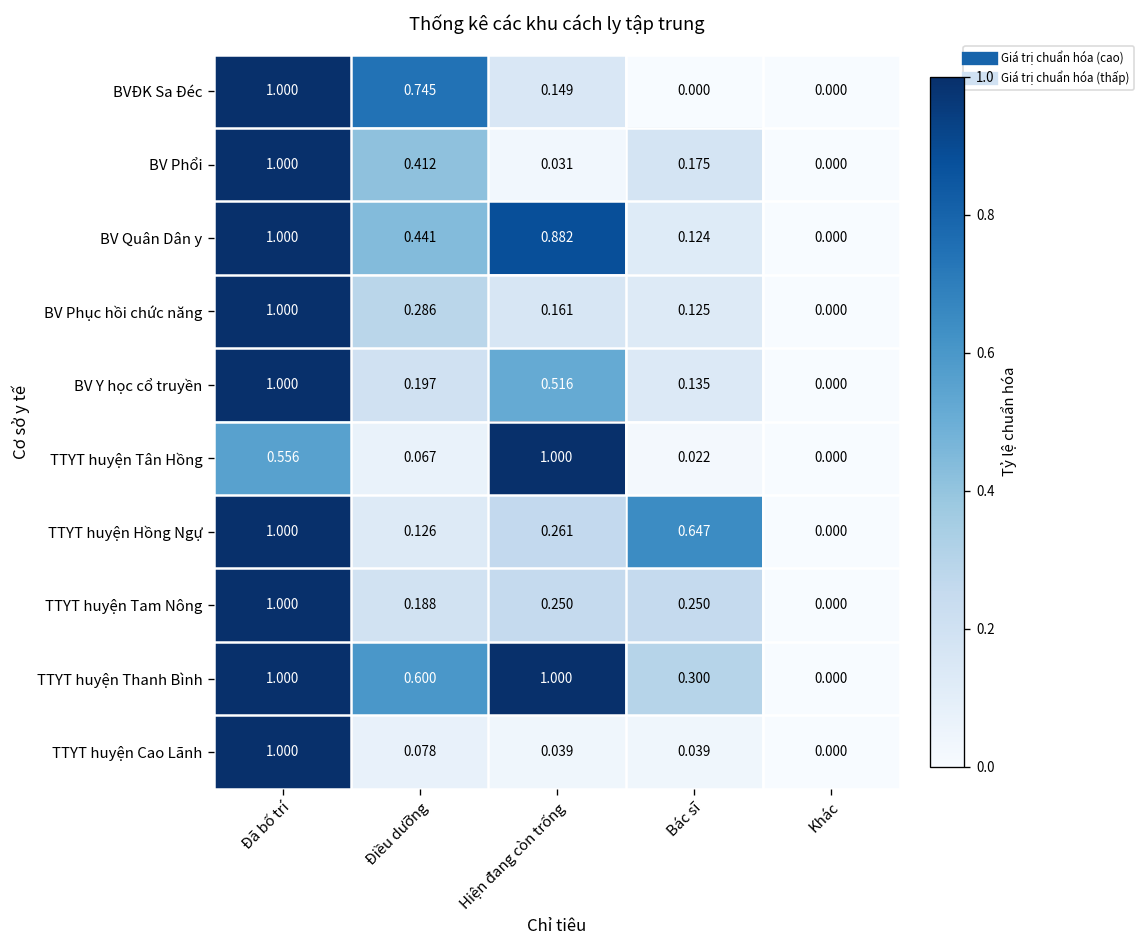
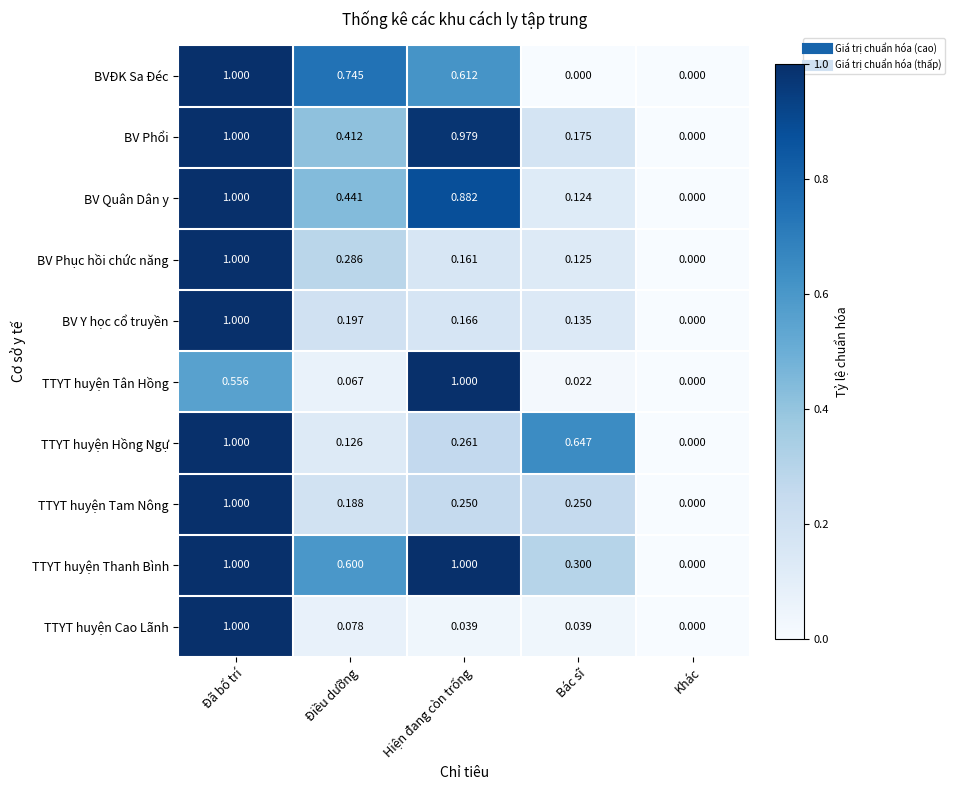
  {
    "BVĐK Sa Đéc": {
      "Đã bố trí": 1.000,
      "Điều dưỡng": 0.745,
-     "Hiện đang còn trống": 0.149,
+     "Hiện đang còn trống": 0.612,
      "Bác sĩ": 0.000,
      "Khác": 0.000
    },
    "BV Phổi": {
      "Đã bố trí": 1.000,
      "Điều dưỡng": 0.412,
-     "Hiện đang còn trống": 0.031,
+     "Hiện đang còn trống": 0.979,
      "Bác sĩ": 0.175,
      "Khác": 0.000
    },
    "BV Quân Dân y": {
      "Đã bố trí": 1.000,
      "Điều dưỡng": 0.441,
      "Hiện đang còn trống": 0.882,
      "Bác sĩ": 0.124,
      "Khác": 0.000
    },
    "BV Phục hồi chức năng": {
      "Đã bố trí": 1.000,
      "Điều dưỡng": 0.286,
      "Hiện đang còn trống": 0.161,
      "Bác sĩ": 0.125,
      "Khác": 0.000
    },
    "BV Y học cổ truyền": {
      "Đã bố trí": 1.000,
      "Điều dưỡng": 0.197,
-     "Hiện đang còn trống": 0.516,
+     "Hiện đang còn trống": 0.166,
      "Bác sĩ": 0.135,
      "Khác": 0.000
    },
    "TTYT huyện Tân Hồng": {
      "Đã bố trí": 0.556,
      "Điều dưỡng": 0.067,
      "Hiện đang còn trống": 1.000,
      "Bác sĩ": 0.022,
      "Khác": 0.000
    },
    "TTYT huyện Hồng Ngự": {
      "Đã bố trí": 1.000,
      "Điều dưỡng": 0.126,
      "Hiện đang còn trống": 0.261,
      "Bác sĩ": 0.647,
      "Khác": 0.000
    },
    "TTYT huyện Tam Nông": {
      "Đã bố trí": 1.000,
      "Điều dưỡng": 0.188,
      "Hiện đang còn trống": 0.250,
      "Bác sĩ": 0.250,
      "Khác": 0.000
    },
    "TTYT huyện Thanh Bình": {
      "Đã bố trí": 1.000,
      "Điều dưỡng": 0.600,
      "Hiện đang còn trống": 1.000,
      "Bác sĩ": 0.300,
      "Khác": 0.000
    },
    "TTYT huyện Cao Lãnh": {
      "Đã bố trí": 1.000,
      "Điều dưỡng": 0.078,
      "Hiện đang còn trống": 0.039,
      "Bác sĩ": 0.039,
      "Khác": 0.000
    }
  }
